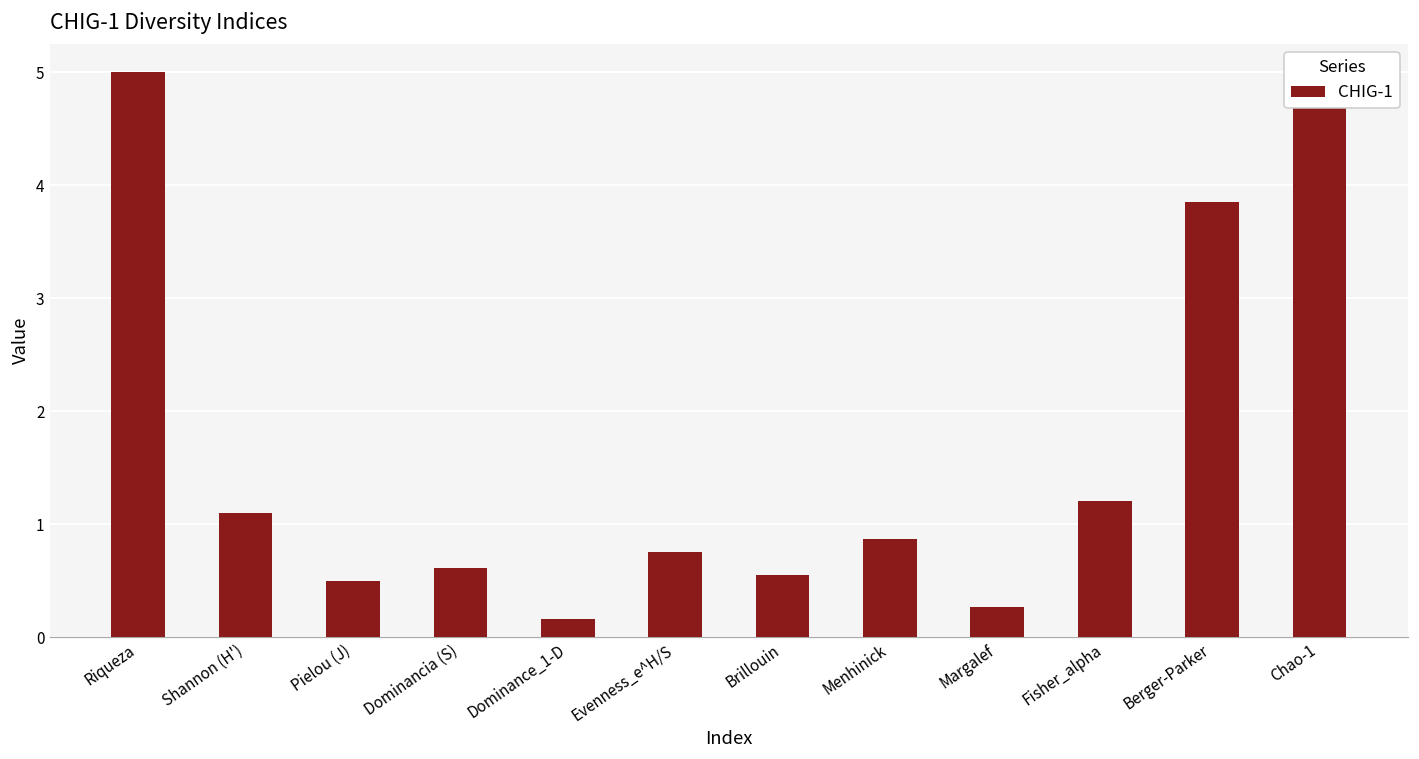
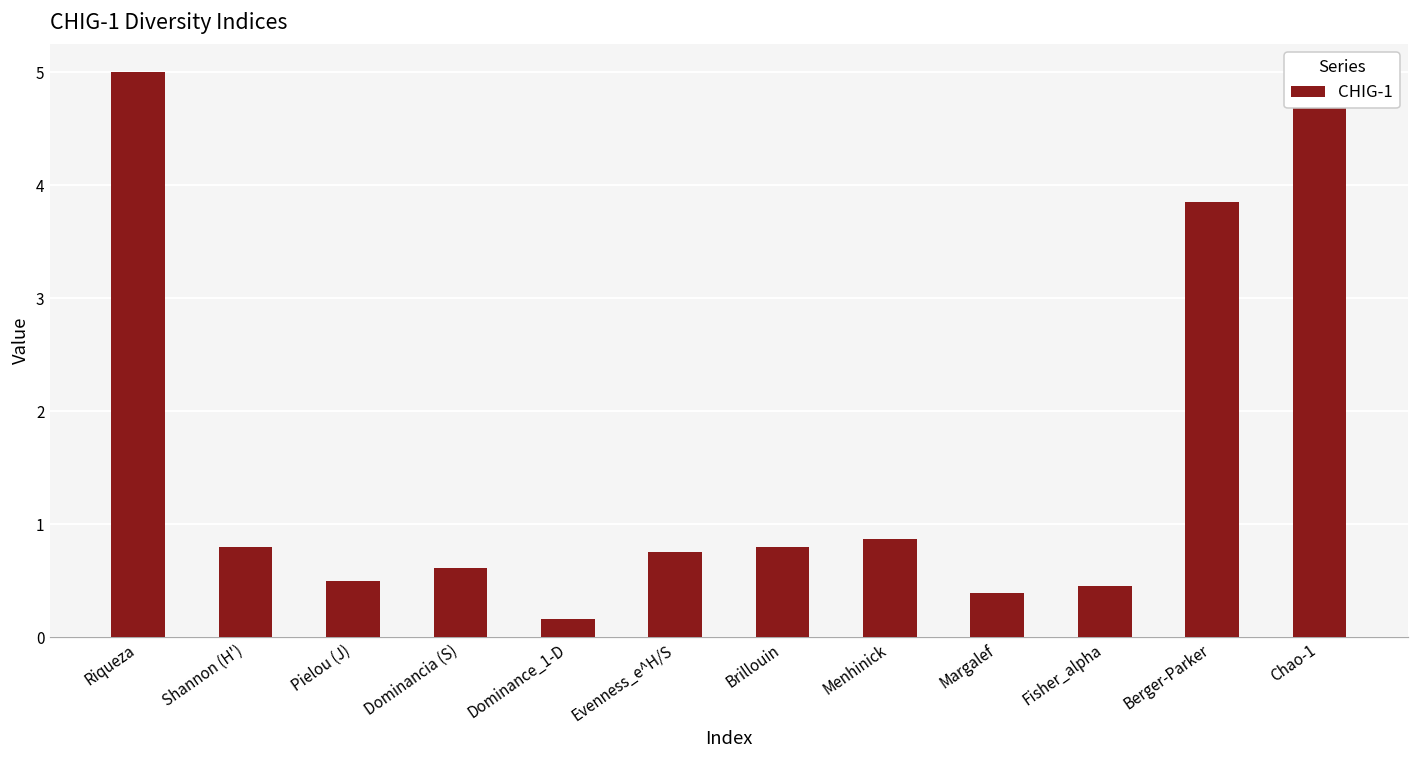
  {
    "Riqueza": 5.00,
-   "Shannon (H')": 1.1,
+   "Shannon (H')": 0.8,
    "Pielou (J)": 0.50,
    "Dominancia (S)": 0.61,
    "Dominance_1-D": 0.16,
    "Evenness_e^H/S": 0.75,
-   "Brillouin": 0.55,
+   "Brillouin": 0.80,
    "Menhinick": 0.86,
-   "Margalef": 0.27,
-   "Fisher_alpha": 1.21,
+   "Margalef": 0.39,
+   "Fisher_alpha": 0.45,
    "Berger-Parker": 3.85
  }
